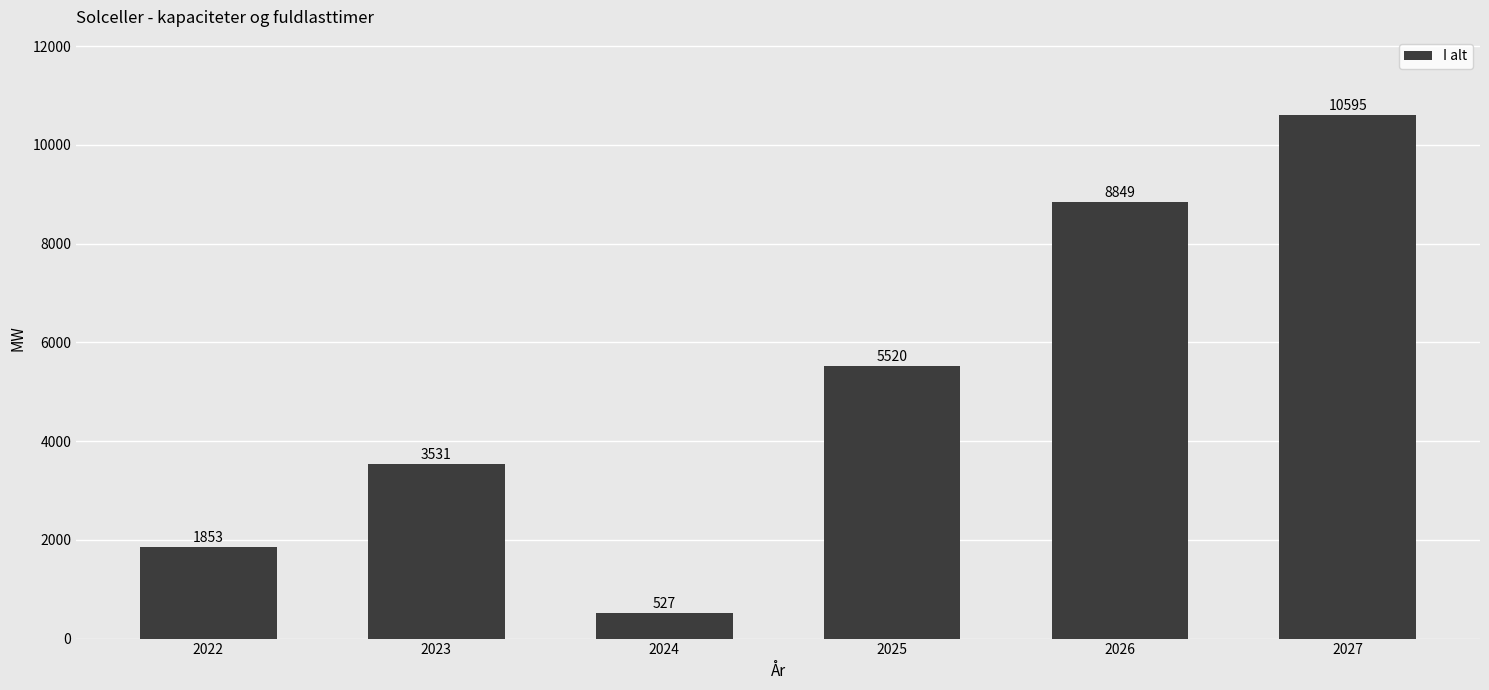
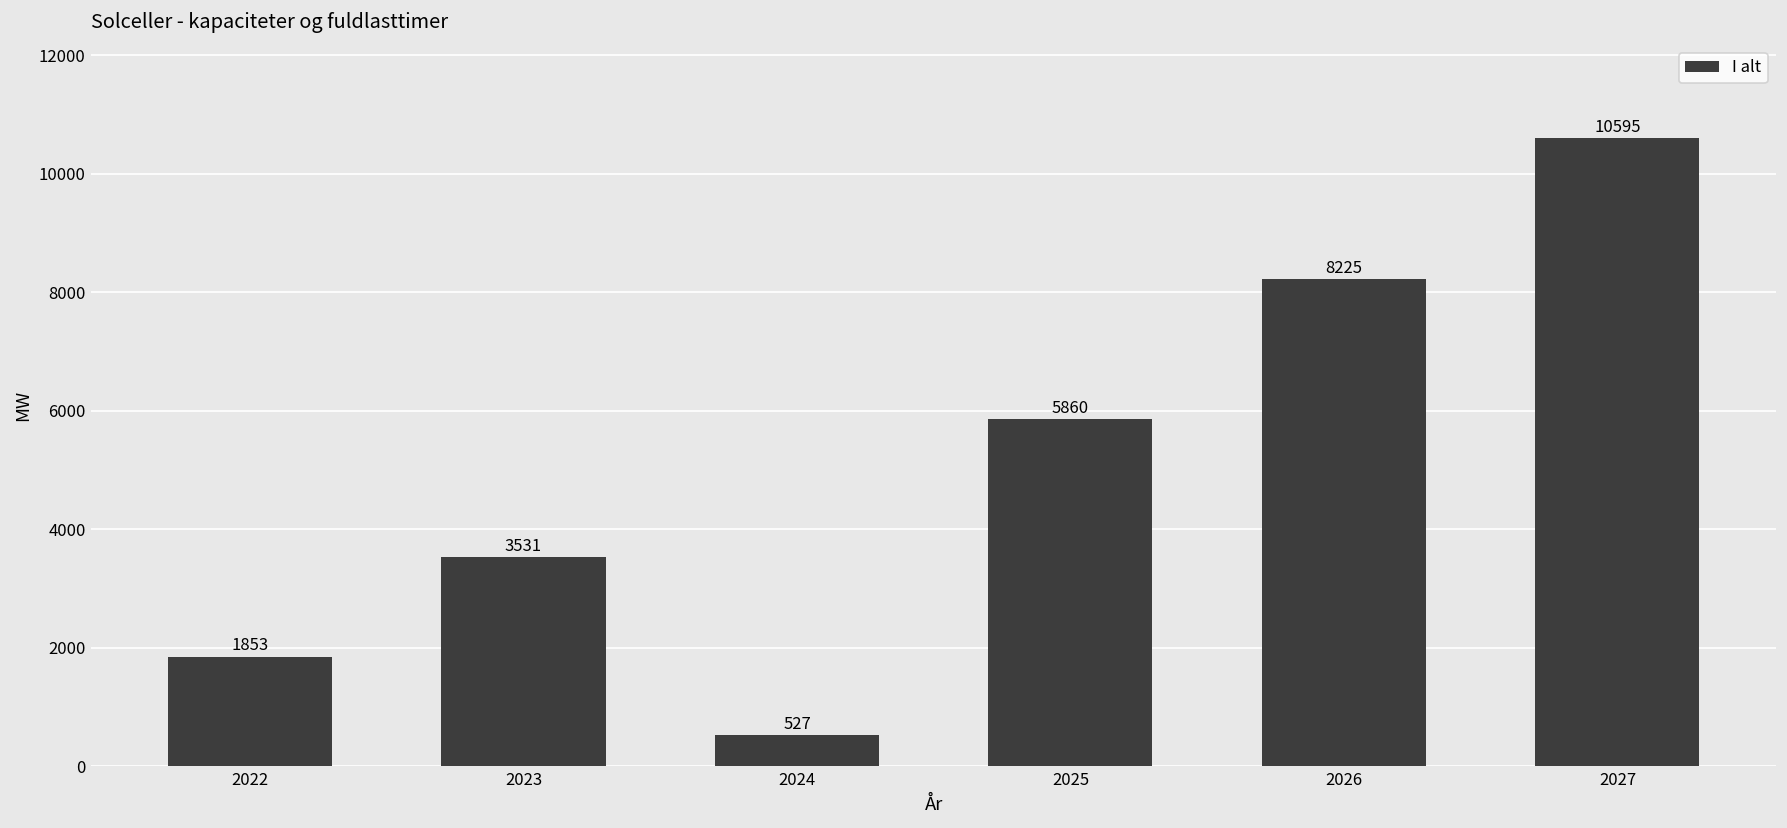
  {
    "2022": 1853,
    "2023": 3531,
    "2024": 527,
-   "2025": 5520,
-   "2026": 8849,
+   "2025": 5860,
+   "2026": 8225,
    "2027": 10595
  }
